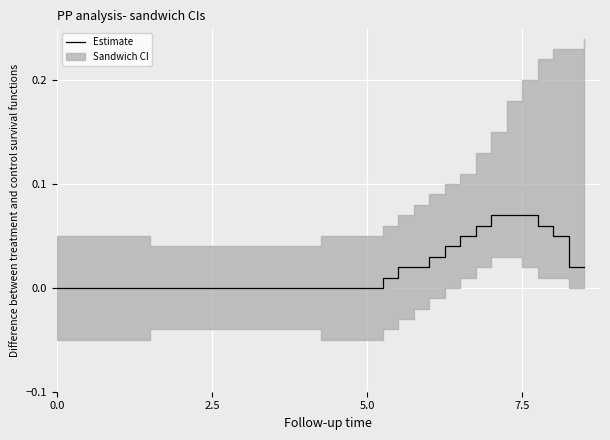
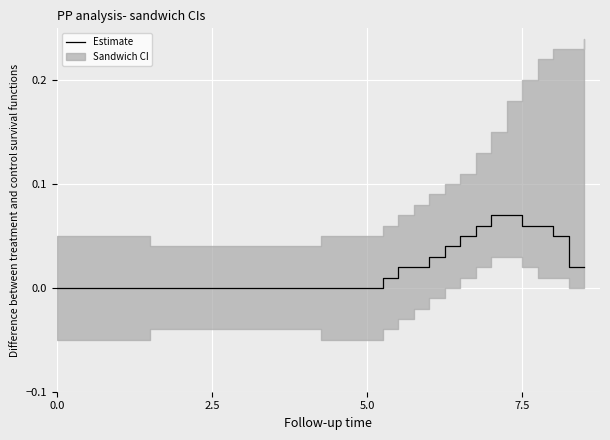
  {
    "Estimate": {
      "0.0": 0.00,
      "2.5": 0.00,
      "5.0": 0.00,
-     "7.5": 0.07
+     "7.5": 0.06
    }
  }
